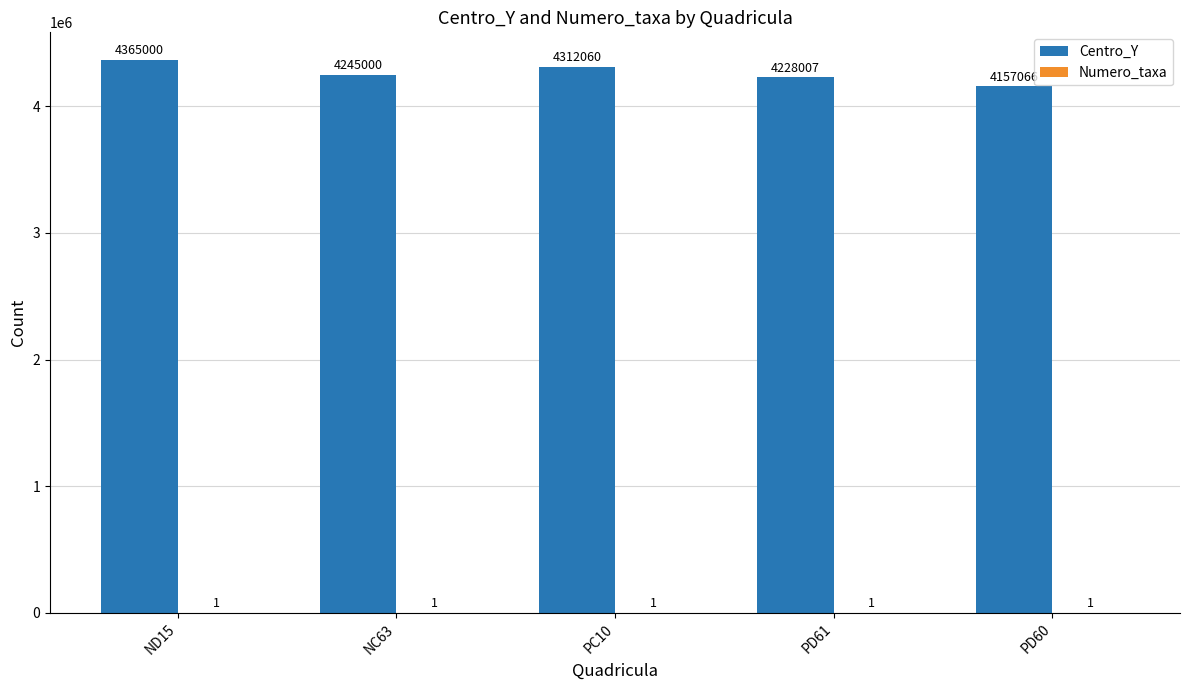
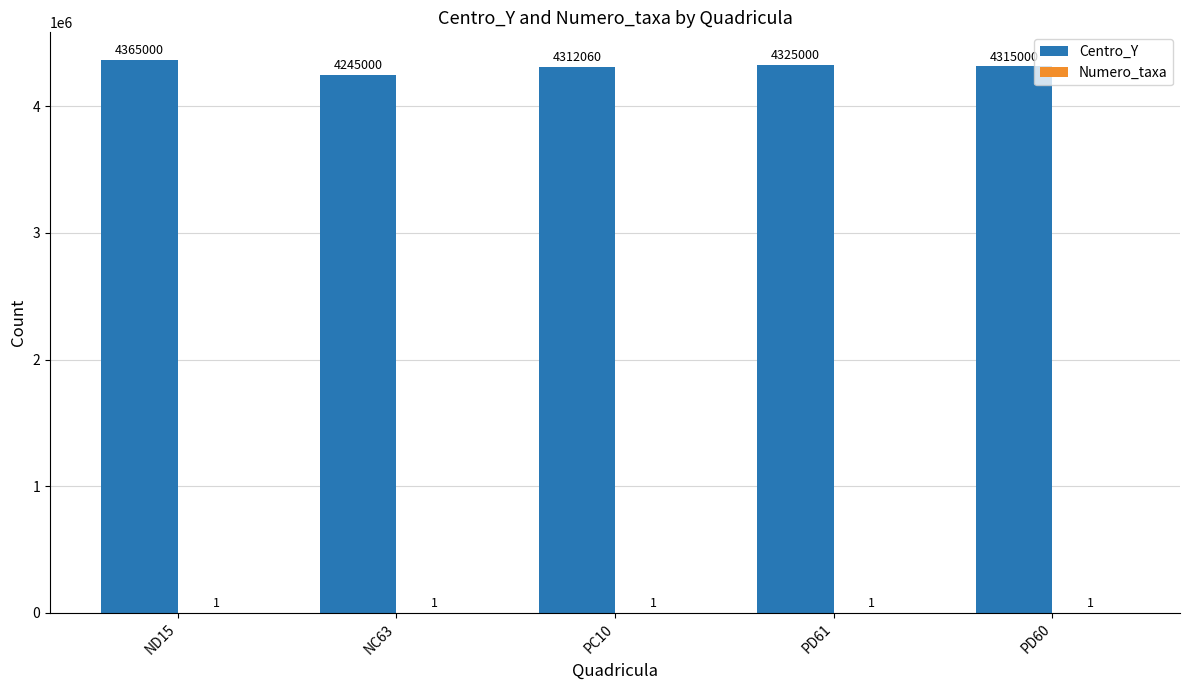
  {
    "Centro_Y": {
      "ND15": 4365000,
      "NC63": 4245000,
      "PC10": 4312060,
-     "PD61": 4228007,
-     "PD60": 4157066
+     "PD61": 4325000,
+     "PD60": 4315000
    },
    "Numero_taxa": {
      "ND15": 1,
      "NC63": 1,
      "PC10": 1,
      "PD61": 1,
      "PD60": 1
    }
  }
